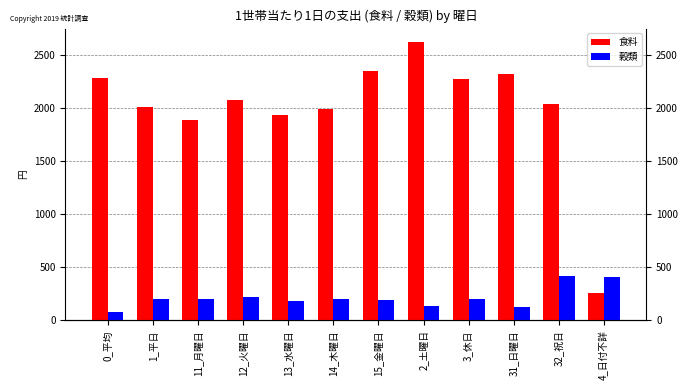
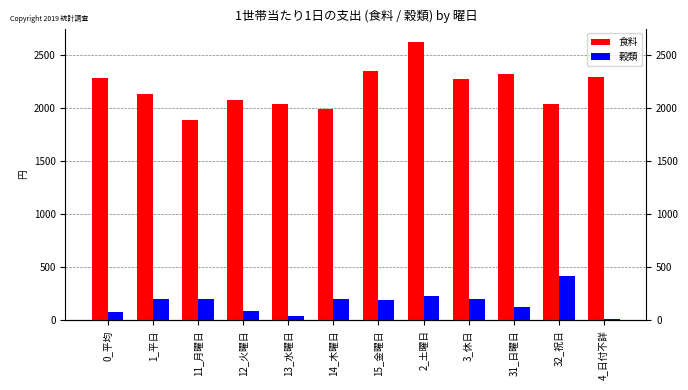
  {
    "食料": {
      "0_平均": 2270,
-     "1_平日": 2010,
+     "1_平日": 2130,
      "11_月曜日": 1880,
      "12_火曜日": 2080,
-     "13_水曜日": 1930,
+     "13_水曜日": 2040,
      "14_木曜日": 1990,
      "15_金曜日": 2340,
      "2_土曜日": 2610,
      "3_休日": 2270,
      "31_日曜日": 2320,
      "32_祝日": 2030,
-     "4_日付不詳": 260
+     "4_日付不詳": 2290
    },
    "穀類": {
      "0_平均": 70,
      "1_平日": 200,
      "11_月曜日": 200,
-     "12_火曜日": 220,
-     "13_水曜日": 180,
+     "12_火曜日": 80,
+     "13_水曜日": 40,
      "14_木曜日": 200,
      "15_金曜日": 200,
-     "2_土曜日": 140,
+     "2_土曜日": 230,
      "3_休日": 200,
      "31_日曜日": 130,
      "32_祝日": 420,
-     "4_日付不詳": 400
+     "4_日付不詳": 10
    }
  }
